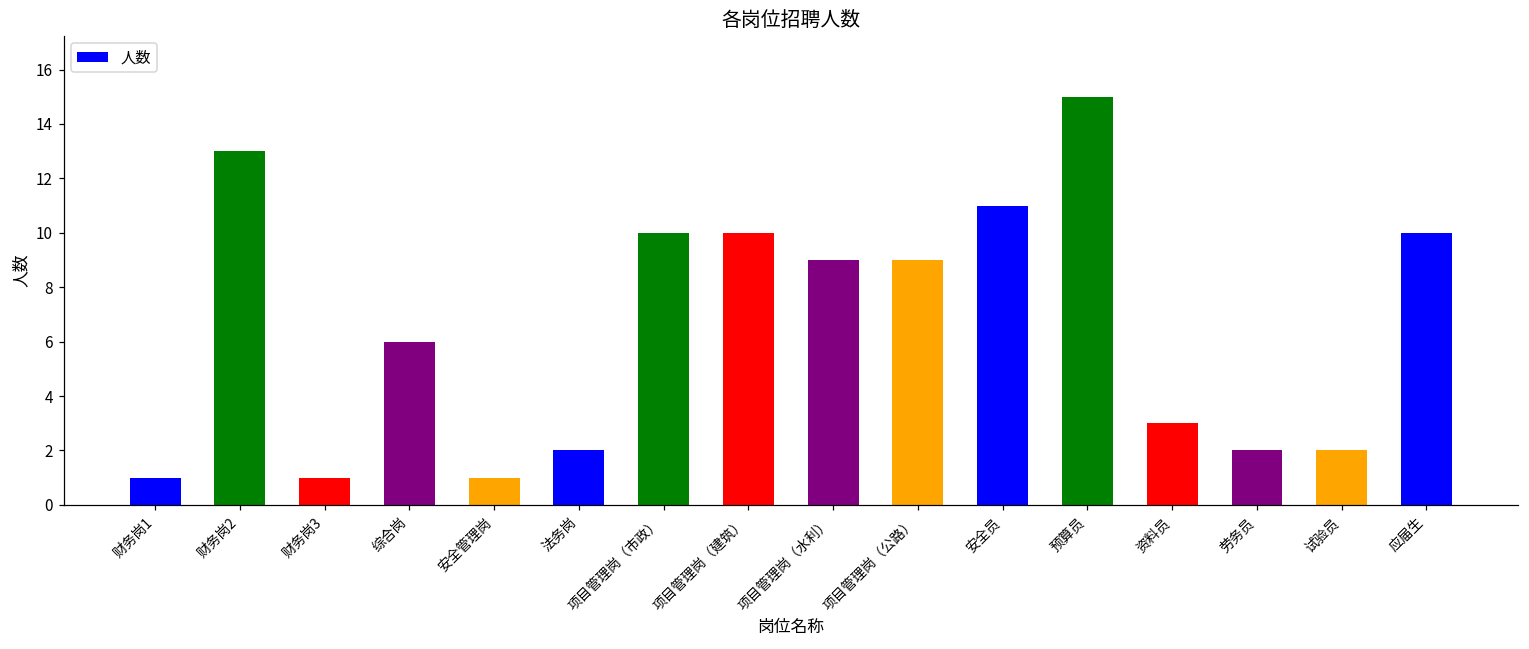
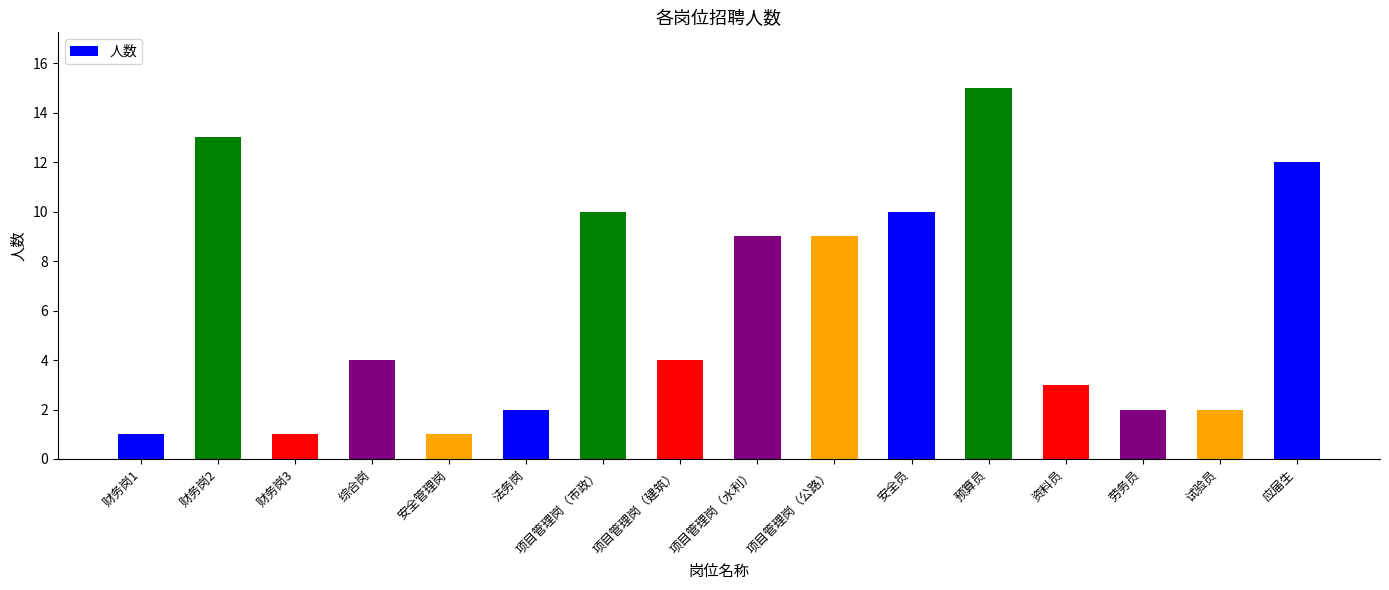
  {
    "财务岗1": 1,
    "财务岗2": 13,
    "财务岗3": 1,
-   "综合岗": 6,
+   "综合岗": 4,
    "安全管理岗": 1,
    "法务岗": 2,
    "项目管理岗（市政）": 10,
-   "项目管理岗（建筑）": 10,
+   "项目管理岗（建筑）": 4,
    "项目管理岗（水利）": 9,
    "项目管理岗（公路）": 9,
-   "安全员": 11,
+   "安全员": 10,
    "预算员": 15,
    "资料员": 3,
    "劳务员": 2,
    "试验员": 2,
-   "应届生": 10
+   "应届生": 12
  }
